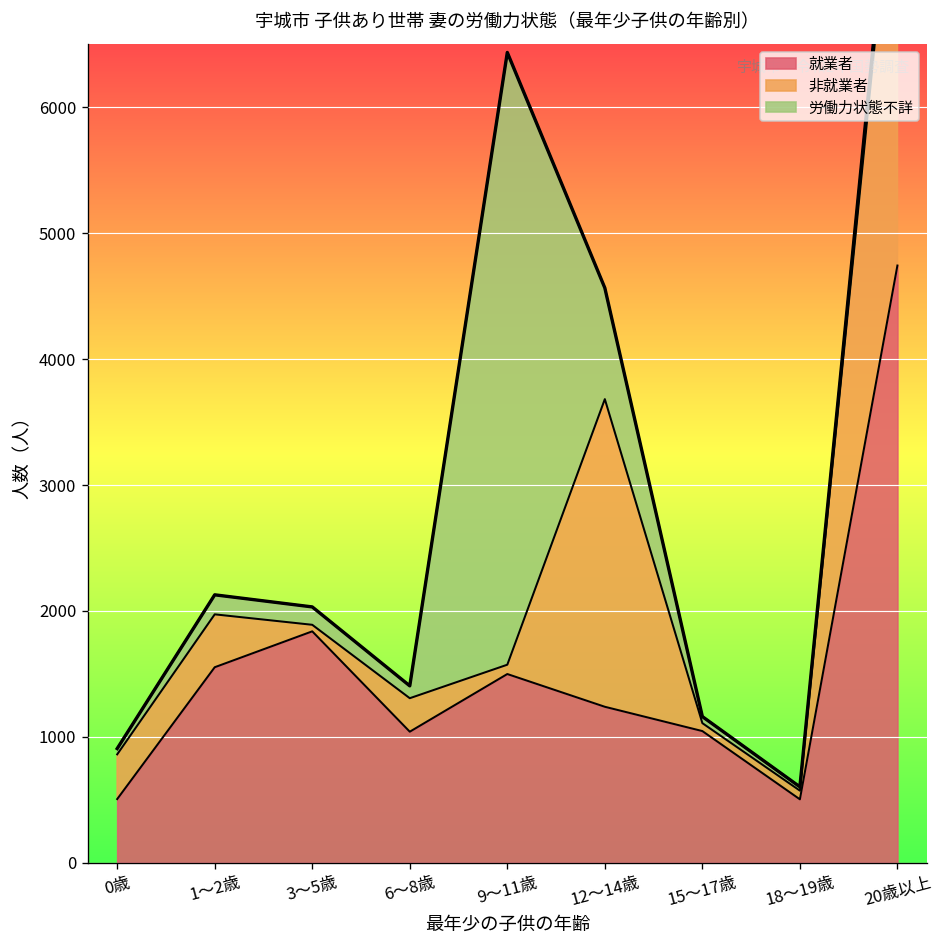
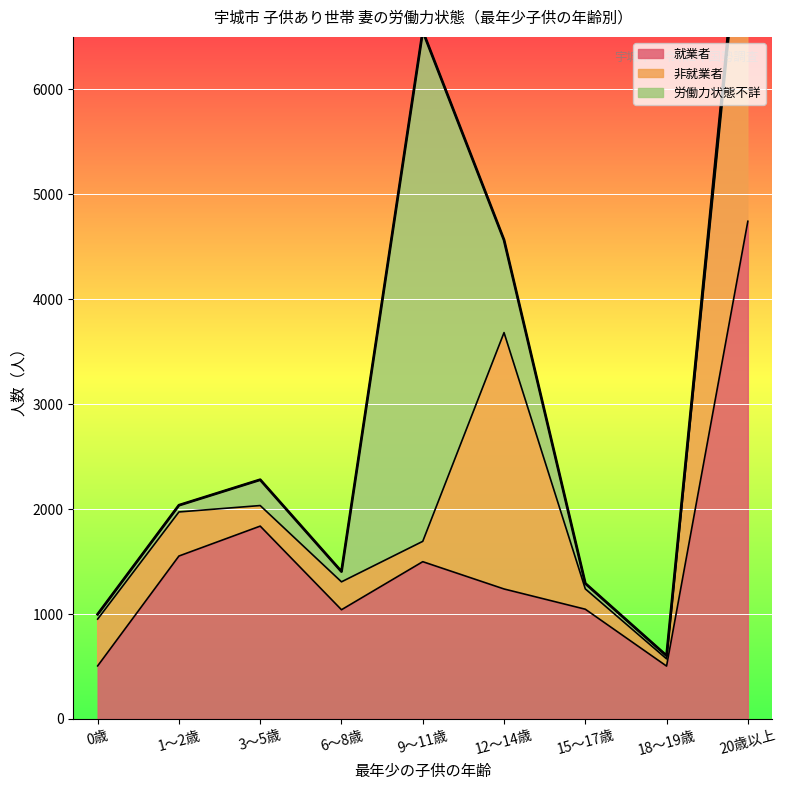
  {
    "就業者": {
      "0歳": 510,
      "1～2歳": 1550,
      "3～5歳": 1840,
      "6～8歳": 1040,
      "9～11歳": 1500,
      "12～14歳": 1240,
      "15～17歳": 1050,
      "18～19歳": 500,
      "20歳以上": 4740
    },
    "非就業者": {
-     "0歳": 360,
+     "0歳": 450,
      "1～2歳": 420,
-     "3～5歳": 50,
+     "3～5歳": 200,
      "6～8歳": 270,
-     "9～11歳": 70,
+     "9～11歳": 190,
      "12～14歳": 2440,
-     "15～17歳": 60,
+     "15～17歳": 190,
      "18～19歳": 70
    },
    "労働力状態不詳": {
      "0歳": 50,
-     "1～2歳": 160,
-     "3～5歳": 140,
+     "1～2歳": 60,
+     "3～5歳": 250,
      "6～8歳": 100,
      "12～14歳": 880,
      "15～17歳": 50,
      "18～19歳": 30
    }
  }
